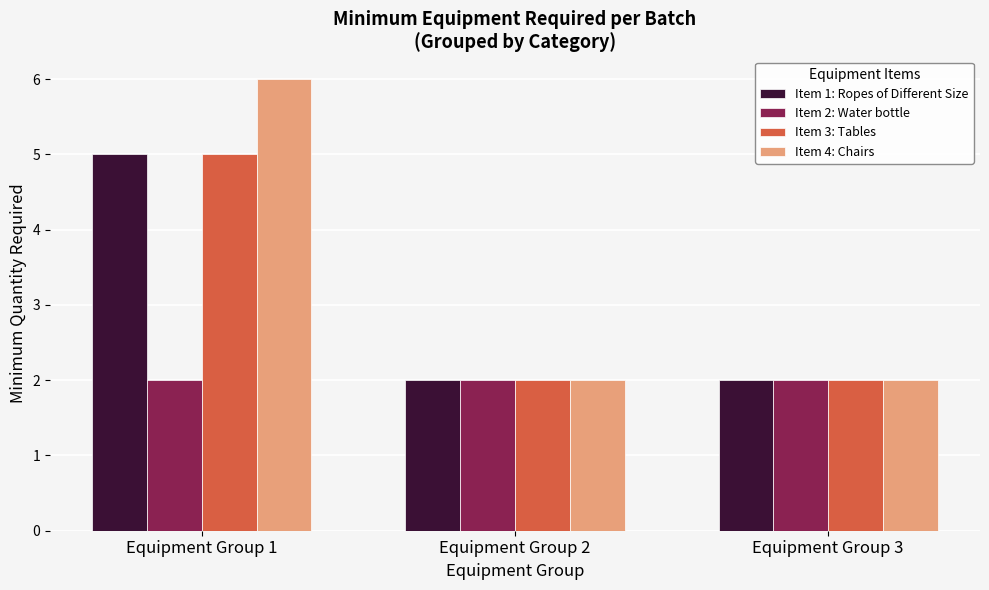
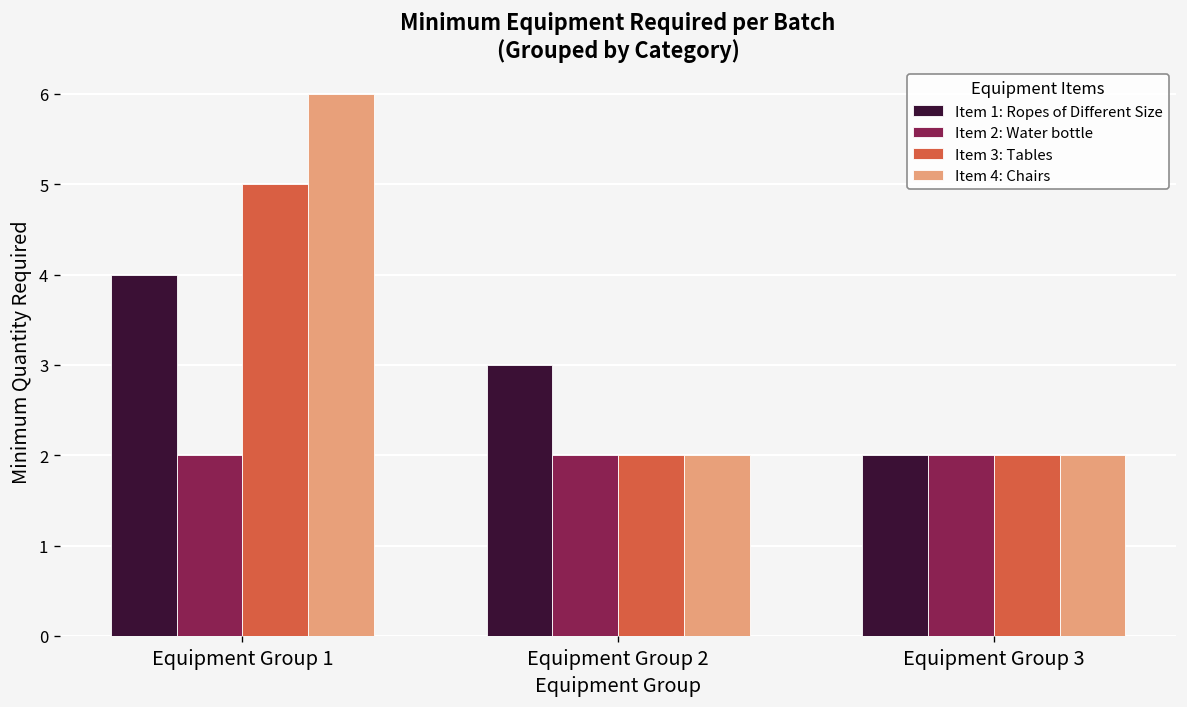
  {
    "Item 1: Ropes of Different Size": {
-     "Equipment Group 1": 5,
-     "Equipment Group 2": 2,
+     "Equipment Group 1": 4,
+     "Equipment Group 2": 3,
      "Equipment Group 3": 2
    },
    "Item 2: Water bottle": {
      "Equipment Group 1": 2,
      "Equipment Group 2": 2,
      "Equipment Group 3": 2
    },
    "Item 3: Tables": {
      "Equipment Group 1": 5,
      "Equipment Group 2": 2,
      "Equipment Group 3": 2
    },
    "Item 4: Chairs": {
      "Equipment Group 1": 6,
      "Equipment Group 2": 2,
      "Equipment Group 3": 2
    }
  }
